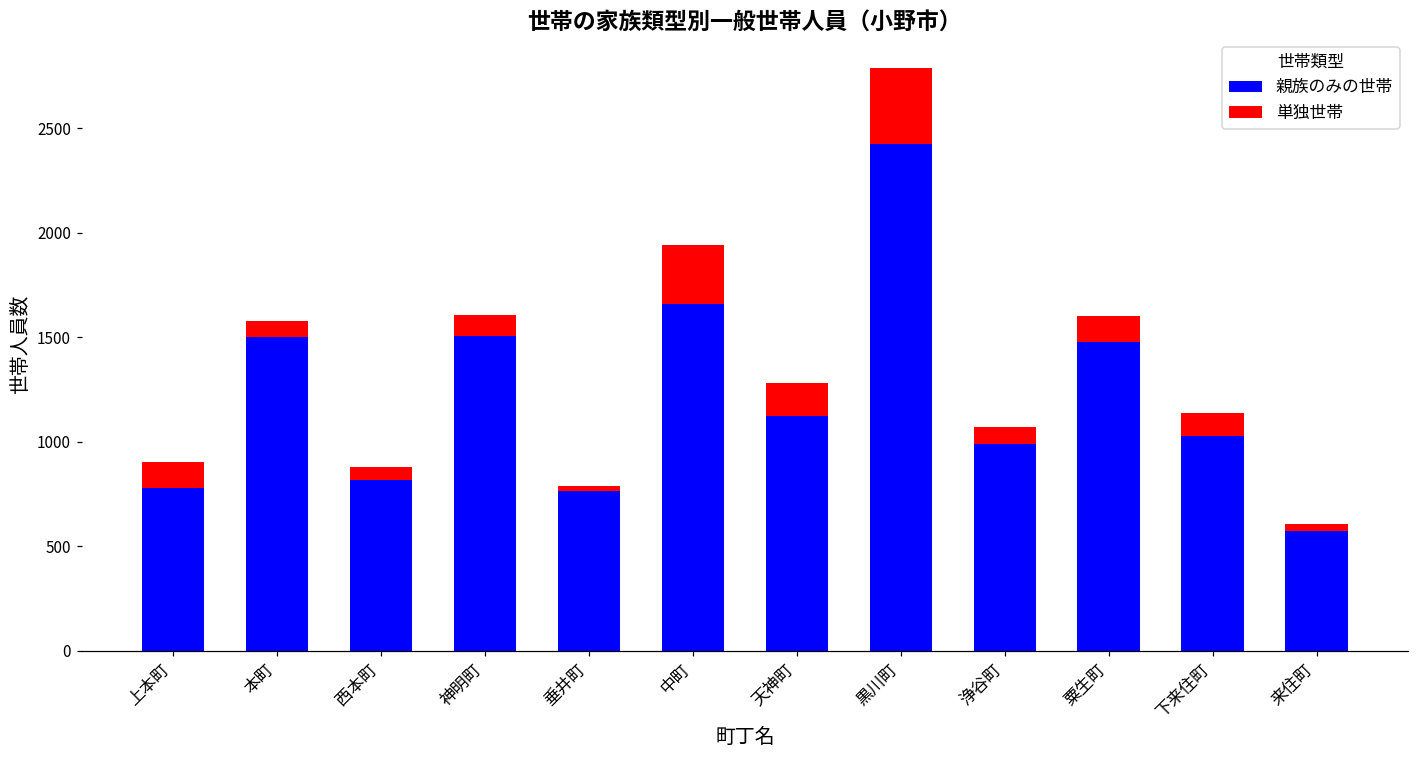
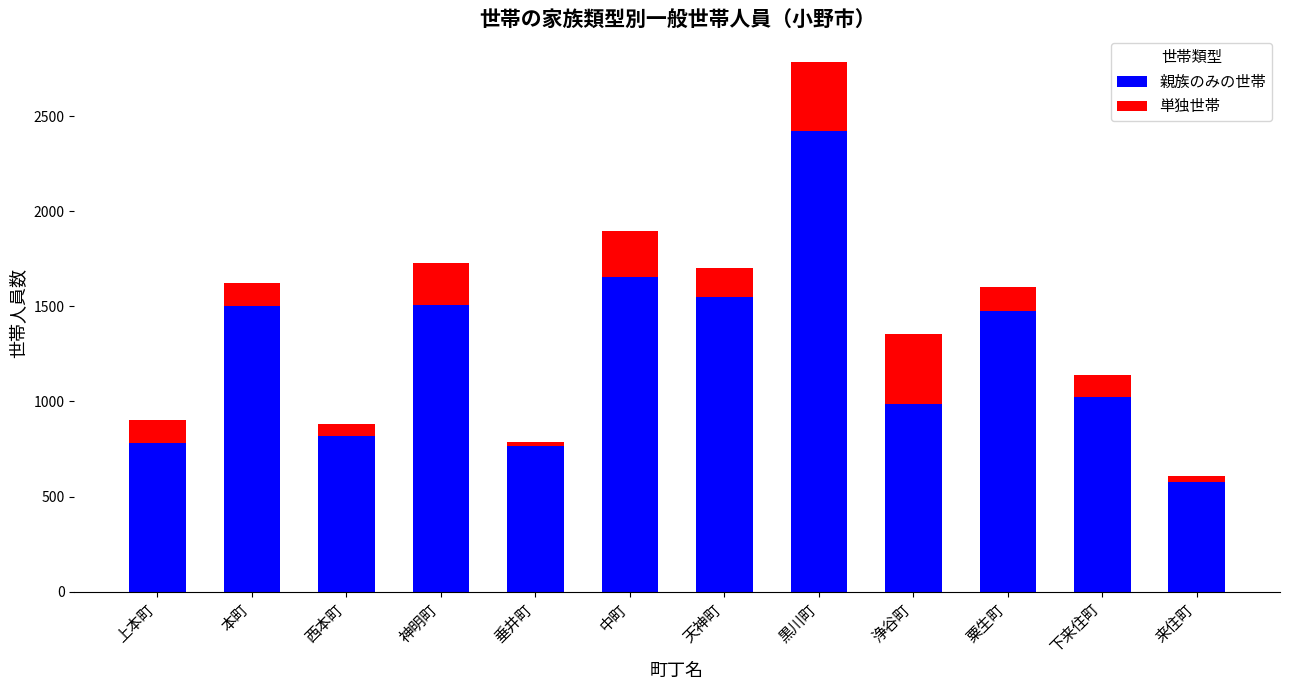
  {
    "親族のみの世帯": {
      "上本町": 780,
      "本町": 1500,
      "西本町": 820,
      "神明町": 1510,
      "垂井町": 760,
      "中町": 1660,
-     "天神町": 1130,
+     "天神町": 1550,
      "黒川町": 2430,
      "浄谷町": 990,
      "粟生町": 1480,
      "下来住町": 1030,
      "来住町": 570
    },
    "単独世帯": {
      "上本町": 120,
-     "本町": 80,
+     "本町": 130,
      "西本町": 60,
-     "神明町": 100,
+     "神明町": 220,
      "垂井町": 20,
-     "中町": 280,
+     "中町": 240,
      "天神町": 160,
      "黒川町": 360,
-     "浄谷町": 80,
+     "浄谷町": 370,
      "粟生町": 120,
      "下来住町": 110,
      "来住町": 30
    }
  }
